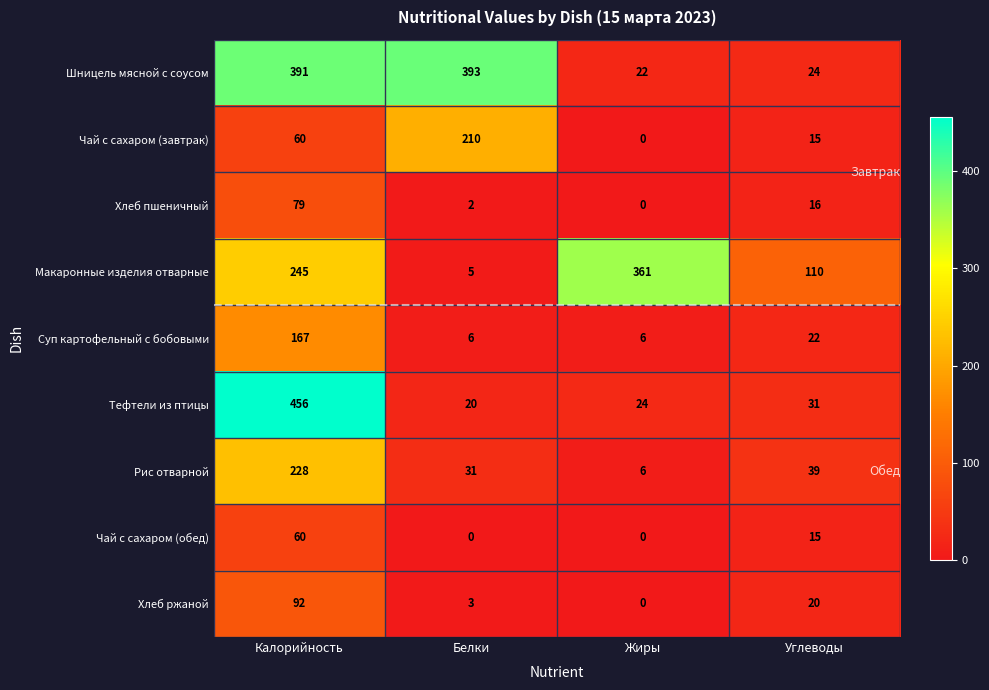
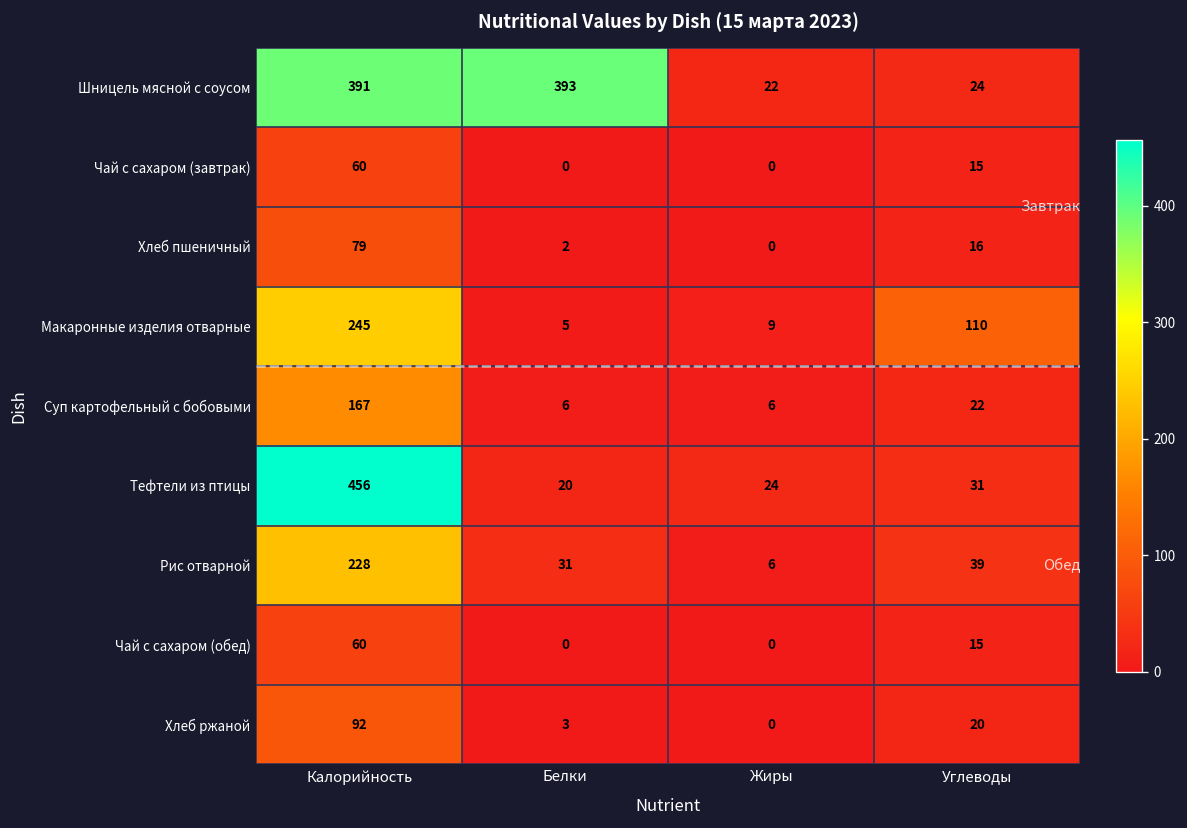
  {
    "Шницель мясной с соусом": {
      "Калорийность": 391,
      "Белки": 393,
      "Жиры": 22,
      "Углеводы": 24
    },
    "Чай с сахаром (завтрак)": {
      "Калорийность": 60,
-     "Белки": 210,
+     "Белки": 0,
      "Жиры": 0
    },
    "Хлеб пшеничный": {
      "Калорийность": 79,
      "Белки": 2,
      "Жиры": 0
    },
    "Макаронные изделия отварные": {
      "Калорийность": 245,
      "Белки": 5,
-     "Жиры": 361,
+     "Жиры": 9,
      "Углеводы": 110
    },
    "Суп картофельный с бобовыми": {
      "Калорийность": 167,
      "Белки": 6,
      "Жиры": 6,
      "Углеводы": 22
    },
    "Тефтели из птицы": {
      "Калорийность": 456,
      "Белки": 20,
      "Жиры": 24,
      "Углеводы": 31
    },
    "Рис отварной": {
      "Калорийность": 228,
      "Белки": 31,
      "Жиры": 6
    },
    "Чай с сахаром (обед)": {
      "Калорийность": 60,
      "Белки": 0,
      "Жиры": 0,
      "Углеводы": 15
    },
    "Хлеб ржаной": {
      "Калорийность": 92,
      "Белки": 3,
      "Жиры": 0,
      "Углеводы": 20
    }
  }
